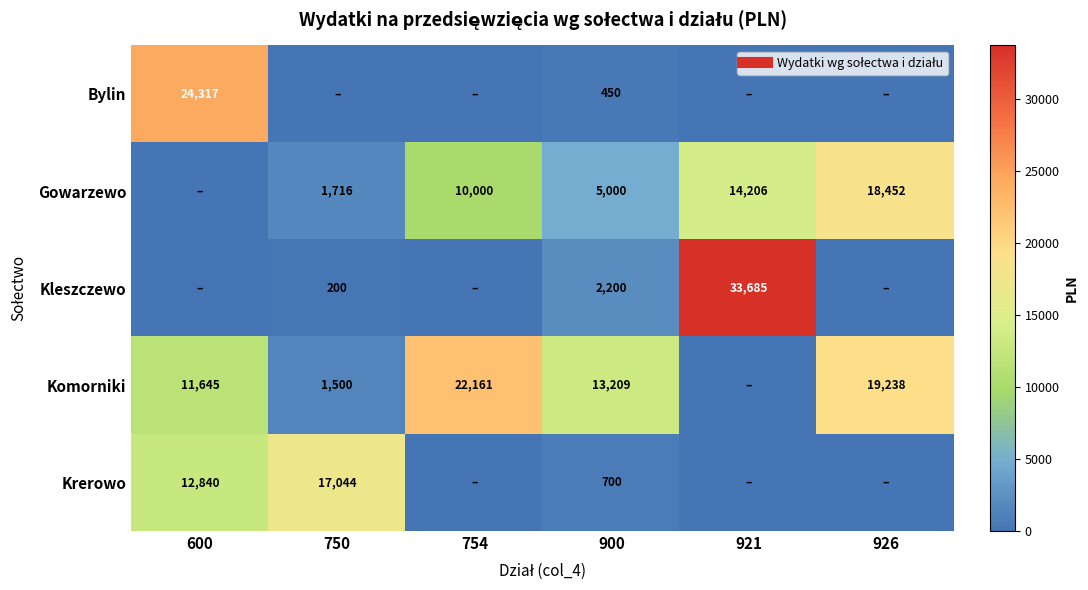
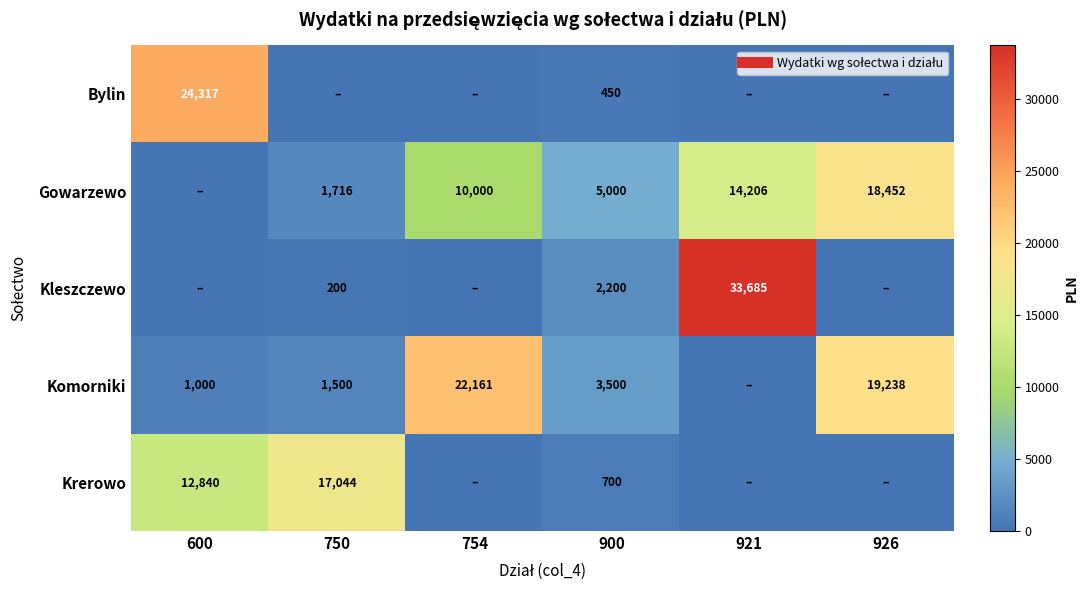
  {
    "Bylin": {
      "600": "24,317",
      "900": "450"
    },
    "Gowarzewo": {
      "750": "1,716",
      "754": "10,000",
      "900": "5,000",
      "921": "14,206",
      "926": "18,452"
    },
    "Kleszczewo": {
      "750": "200",
      "900": "2,200",
      "921": "33,685"
    },
    "Komorniki": {
-     "600": "11,645",
+     "600": "1,000",
      "750": "1,500",
      "754": "22,161",
-     "900": "13,209",
+     "900": "3,500",
      "926": "19,238"
    },
    "Krerowo": {
      "600": "12,840",
      "750": "17,044",
      "900": "700"
    }
  }
